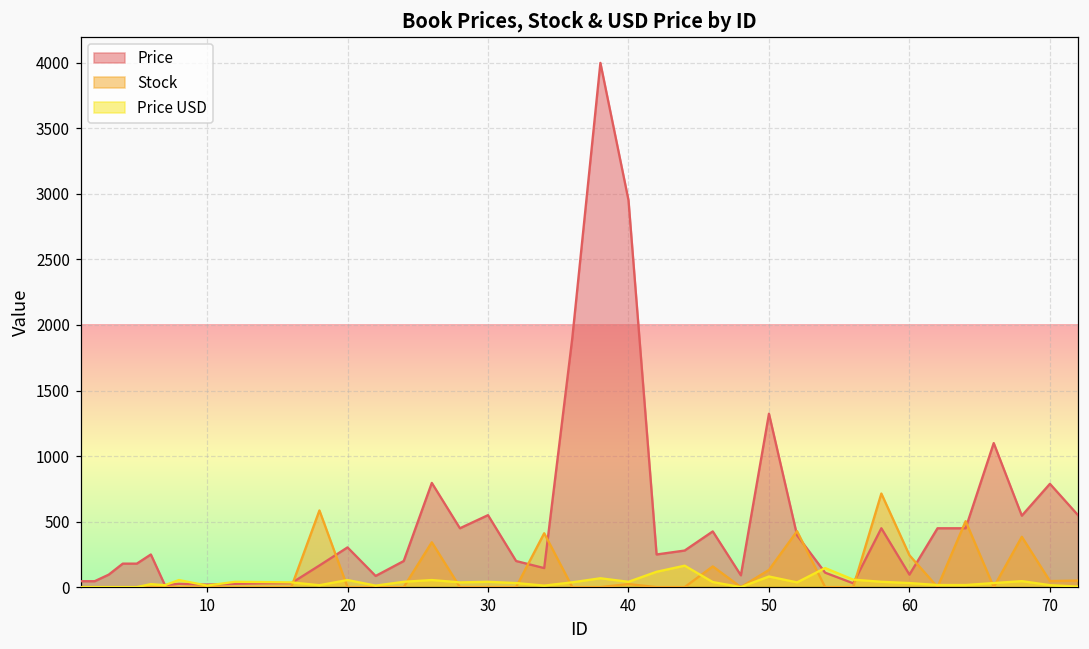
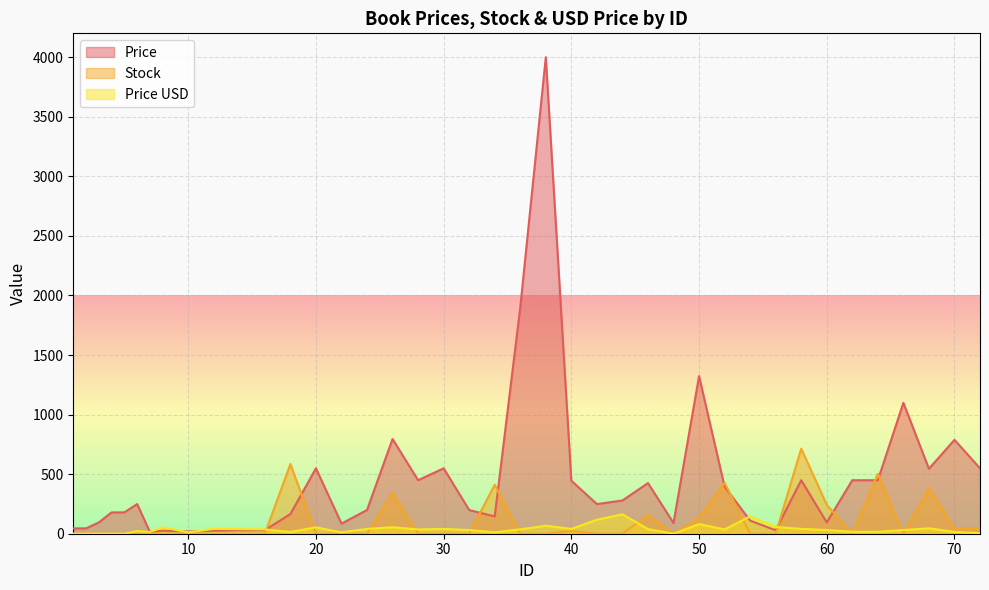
  {
    "Price": {
-     "20": 300,
+     "20": 550,
      "30": 550,
-     "40": 2950,
+     "40": 450,
      "50": 1320,
      "60": 100,
      "70": 790
    }
  }
